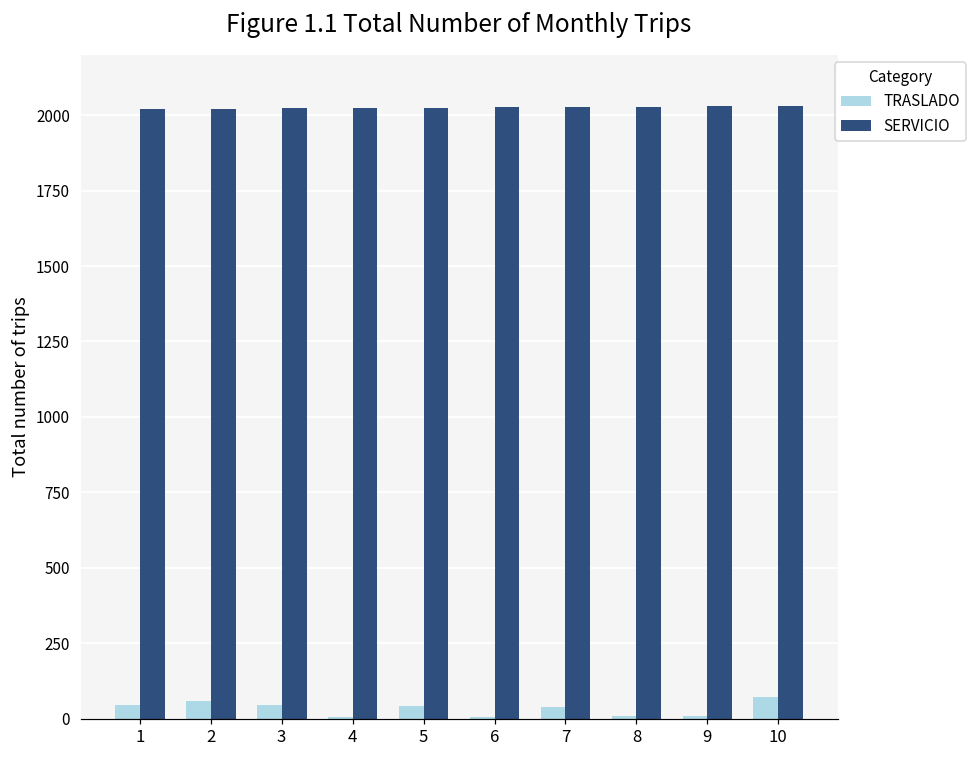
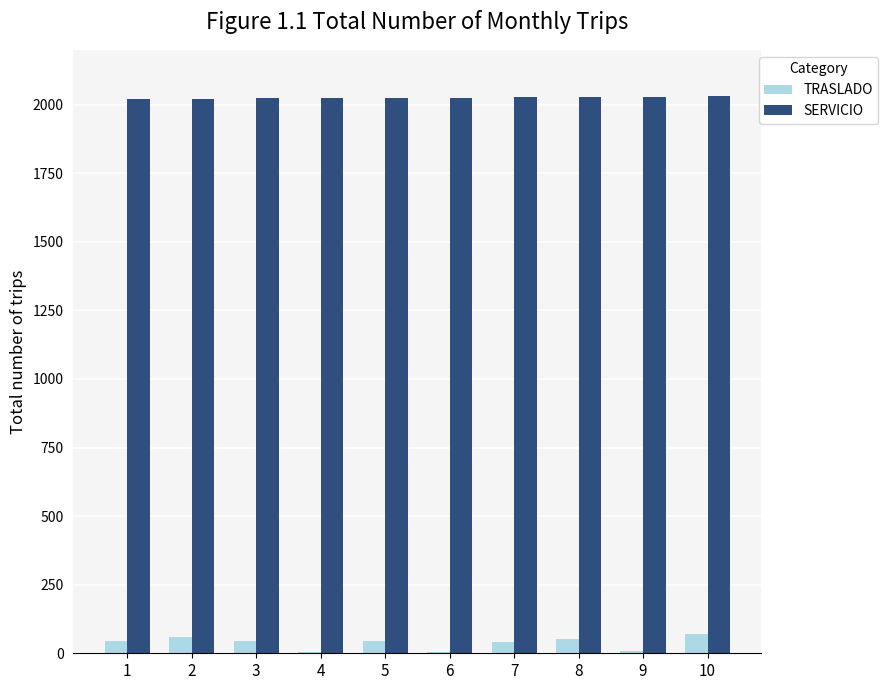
  {
    "TRASLADO": {
      "1": 50,
      "2": 60,
      "3": 40,
      "5": 40,
      "7": 40,
-     "8": 10,
+     "8": 50,
      "10": 70
    },
    "SERVICIO": {
      "1": 2020,
      "2": 2020,
      "3": 2020,
      "4": 2020,
      "5": 2030,
      "6": 2030,
      "7": 2030,
      "8": 2030,
      "9": 2030,
      "10": 2030
    }
  }
